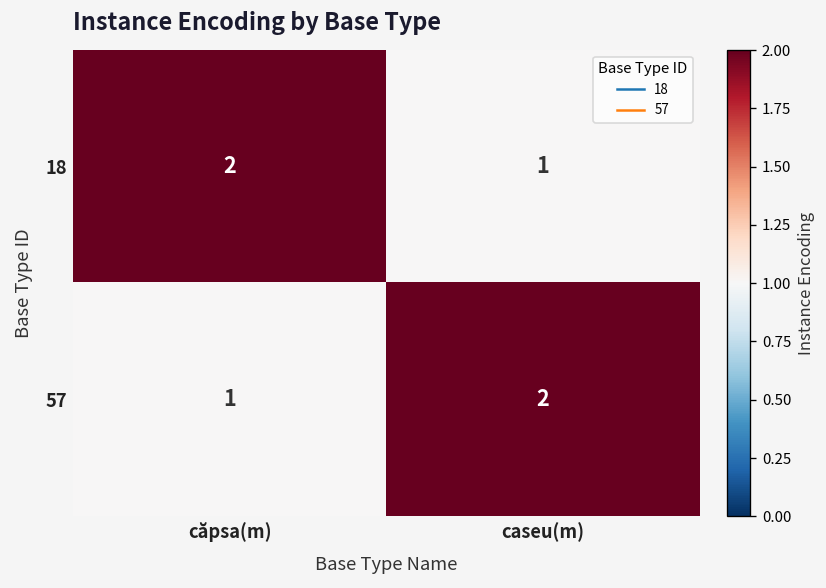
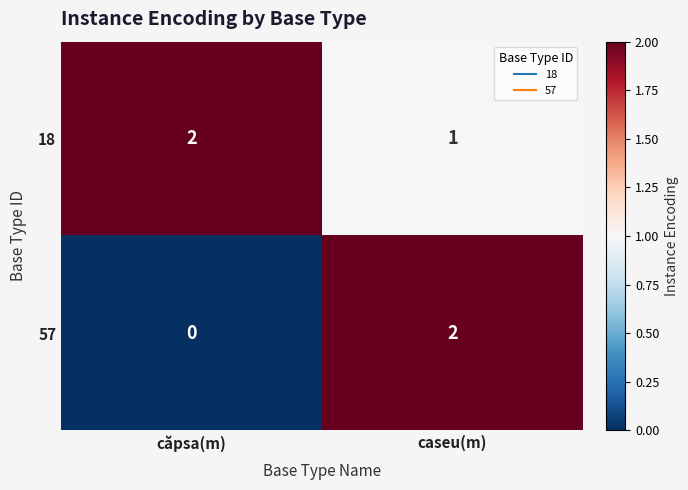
  {
    "18": {
      "căpsa(m)": 2,
      "caseu(m)": 1
    },
    "57": {
-     "căpsa(m)": 1,
+     "căpsa(m)": 0,
      "caseu(m)": 2
    }
  }
